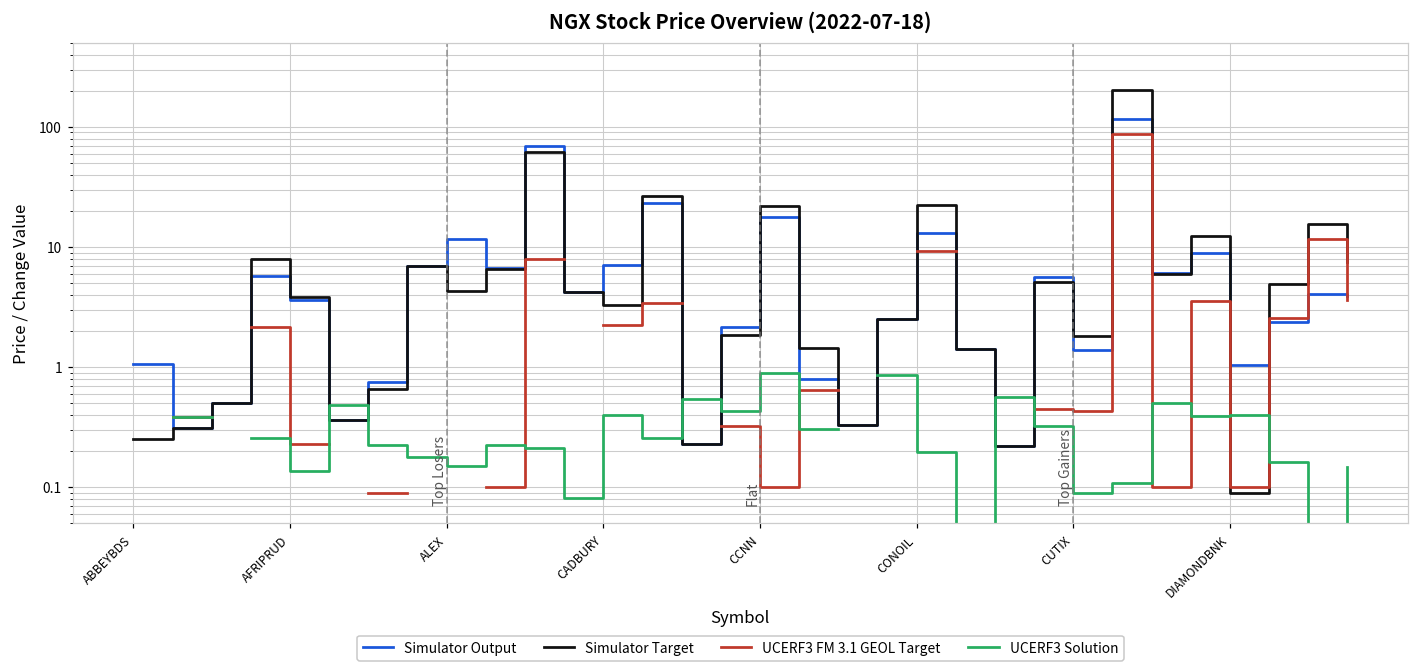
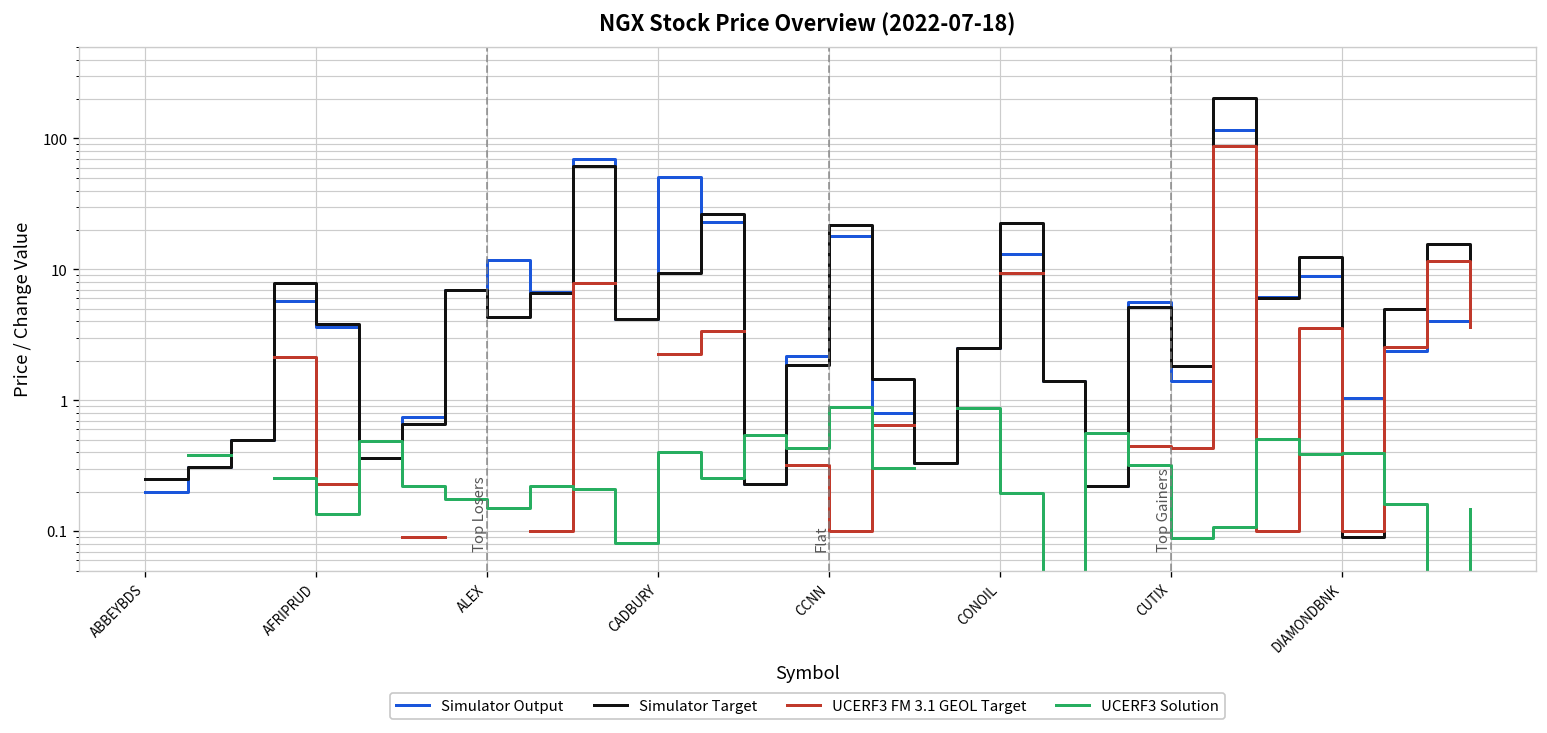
  {
    "Simulator Output": {
-     "ABBEYBDS": 1.1,
+     "ABBEYBDS": 0.20,
      "AFRIPRUD": 3.6,
      "ALEX": 12,
-     "CADBURY": 7,
+     "CADBURY": 50,
      "CCNN": 18,
      "CONOIL": 13,
      "CUTIX": 1.4,
      "DIAMONDBNK": 1.1
    },
    "Simulator Target": {
      "ABBEYBDS": 0.25,
      "AFRIPRUD": 3.8,
      "ALEX": 4.3,
-     "CADBURY": 3.3,
+     "CADBURY": 9,
      "CCNN": 22,
      "CONOIL": 23,
      "CUTIX": 1.8,
      "DIAMONDBNK": 0.09
    },
    "UCERF3 FM 3.1 GEOL Target": {
      "AFRIPRUD": 0.23,
      "CADBURY": 2.3,
      "CCNN": 0.10,
      "CONOIL": 9,
      "CUTIX": 0.43,
      "DIAMONDBNK": 0.10
    },
    "UCERF3 Solution": {
      "AFRIPRUD": 0.14,
      "ALEX": 0.15,
      "CADBURY": 0.40,
      "CCNN": 0.9,
      "CONOIL": 0.20,
      "CUTIX": 0.09,
      "DIAMONDBNK": 0.39
    }
  }
